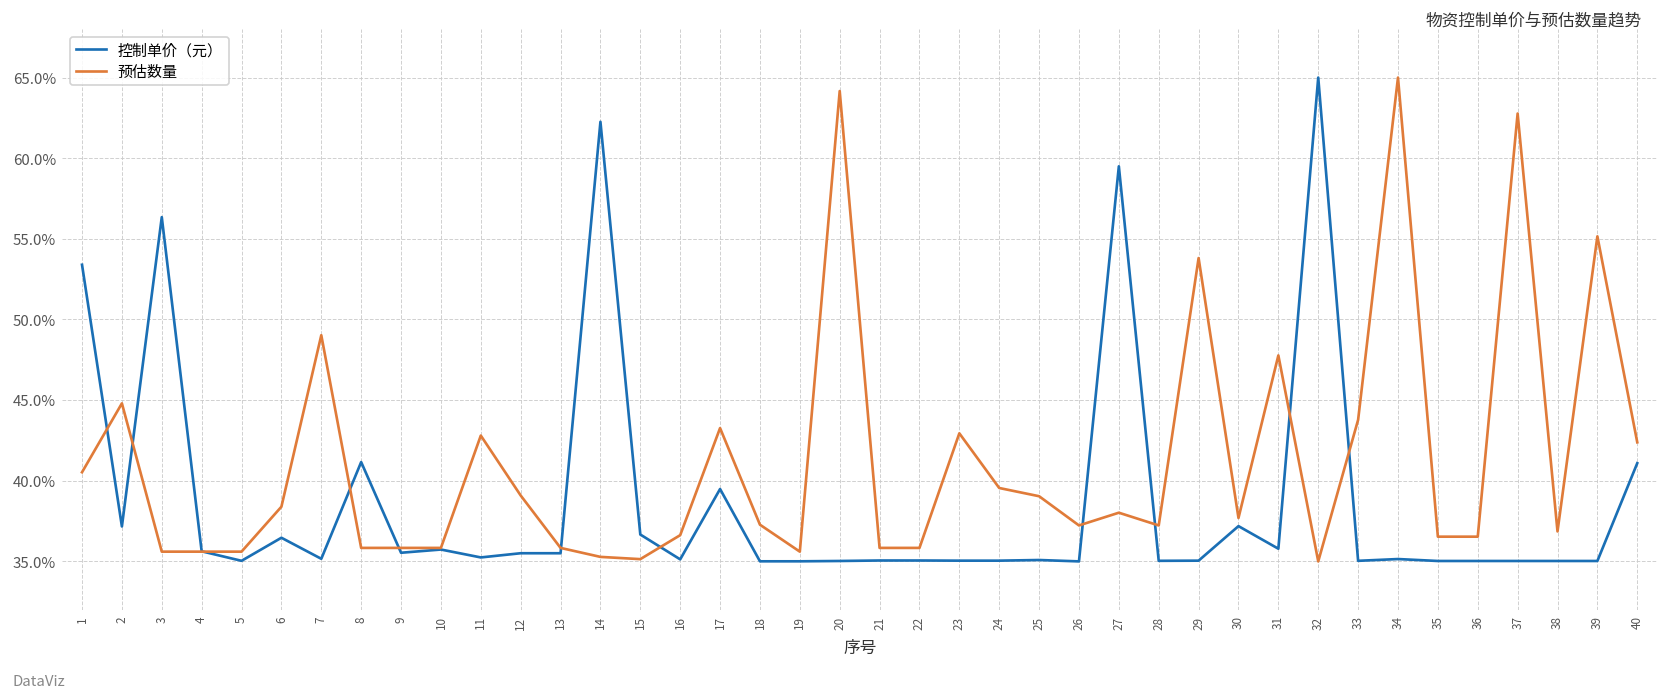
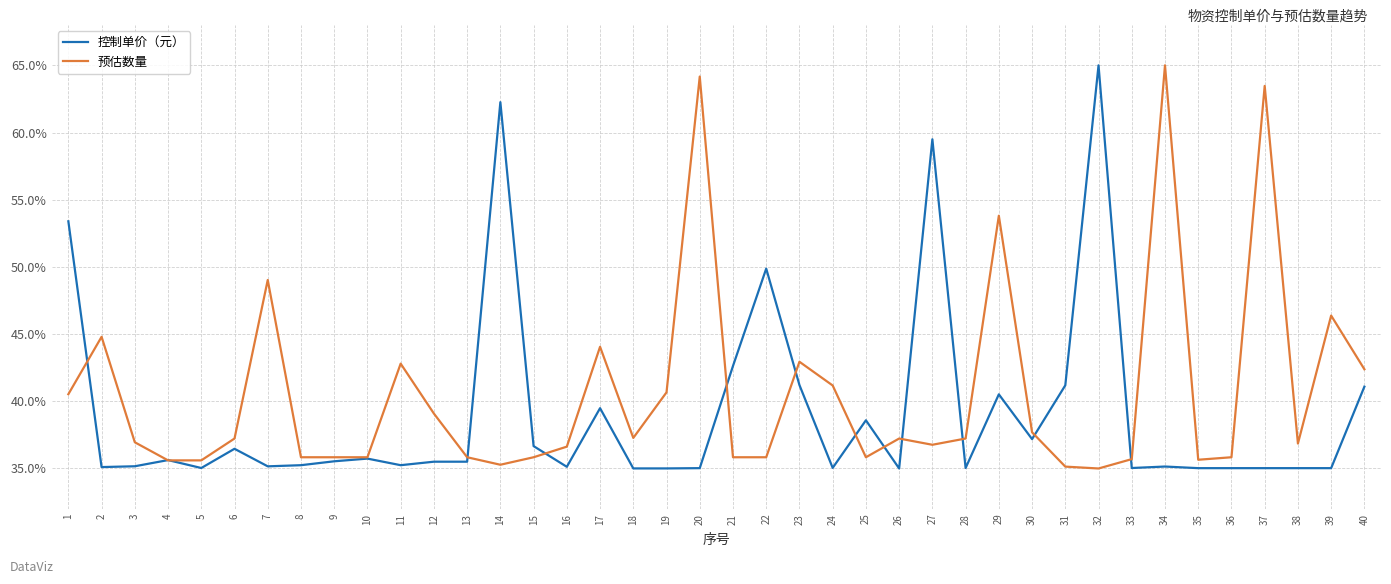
  {
    "控制单价（元）": {
      "1": "53.4%",
-     "2": "37.2%",
-     "3": "56.3%",
+     "2": "35.1%",
+     "3": "35.2%",
      "5": "35.0%",
      "6": "36.5%",
      "7": "35.2%",
-     "8": "41.2%",
+     "8": "35.2%",
      "9": "35.5%",
      "11": "35.2%",
      "12": "35.5%",
      "13": "35.5%",
      "14": "62.3%",
      "15": "36.7%",
      "16": "35.1%",
      "17": "39.5%",
      "18": "35.0%",
      "19": "35.0%",
      "20": "35.0%",
-     "21": "35.1%",
-     "22": "35.1%",
-     "23": "35.0%",
+     "21": "42.6%",
+     "22": "49.9%",
+     "23": "41.2%",
      "24": "35.0%",
-     "25": "35.1%",
+     "25": "38.6%",
      "26": "35.0%",
      "27": "59.5%",
      "28": "35.0%",
-     "29": "35.0%",
+     "29": "40.5%",
      "30": "37.2%",
-     "31": "35.8%",
+     "31": "41.2%",
      "32": "65.0%",
      "33": "35.0%",
      "34": "35.1%",
      "35": "35.0%",
      "36": "35.0%",
      "37": "35.0%",
      "38": "35.0%",
      "39": "35.0%",
      "40": "41.1%"
    },
    "预估数量": {
      "1": "40.5%",
      "2": "44.8%",
-     "3": "35.6%",
+     "3": "37.0%",
      "5": "35.6%",
-     "6": "38.4%",
+     "6": "37.2%",
      "7": "49.0%",
      "8": "35.8%",
      "9": "35.8%",
      "11": "42.8%",
      "12": "39.1%",
      "13": "35.8%",
      "14": "35.3%",
-     "15": "35.1%",
+     "15": "35.8%",
      "16": "36.6%",
-     "17": "43.3%",
+     "17": "44.1%",
      "18": "37.3%",
-     "19": "35.6%",
+     "19": "40.7%",
      "20": "64.2%",
      "21": "35.8%",
      "22": "35.8%",
      "23": "42.9%",
-     "24": "39.6%",
-     "25": "39.0%",
+     "24": "41.2%",
+     "25": "35.8%",
      "26": "37.2%",
-     "27": "38.0%",
+     "27": "36.8%",
      "28": "37.2%",
      "29": "53.8%",
      "30": "37.7%",
-     "31": "47.8%",
+     "31": "35.1%",
      "32": "35.0%",
-     "33": "43.8%",
+     "33": "35.7%",
      "34": "65.0%",
-     "35": "36.5%",
-     "36": "36.5%",
-     "37": "62.8%",
+     "35": "35.7%",
+     "36": "35.8%",
+     "37": "63.5%",
      "38": "36.9%",
-     "39": "55.2%",
+     "39": "46.4%",
      "40": "42.4%"
    }
  }
